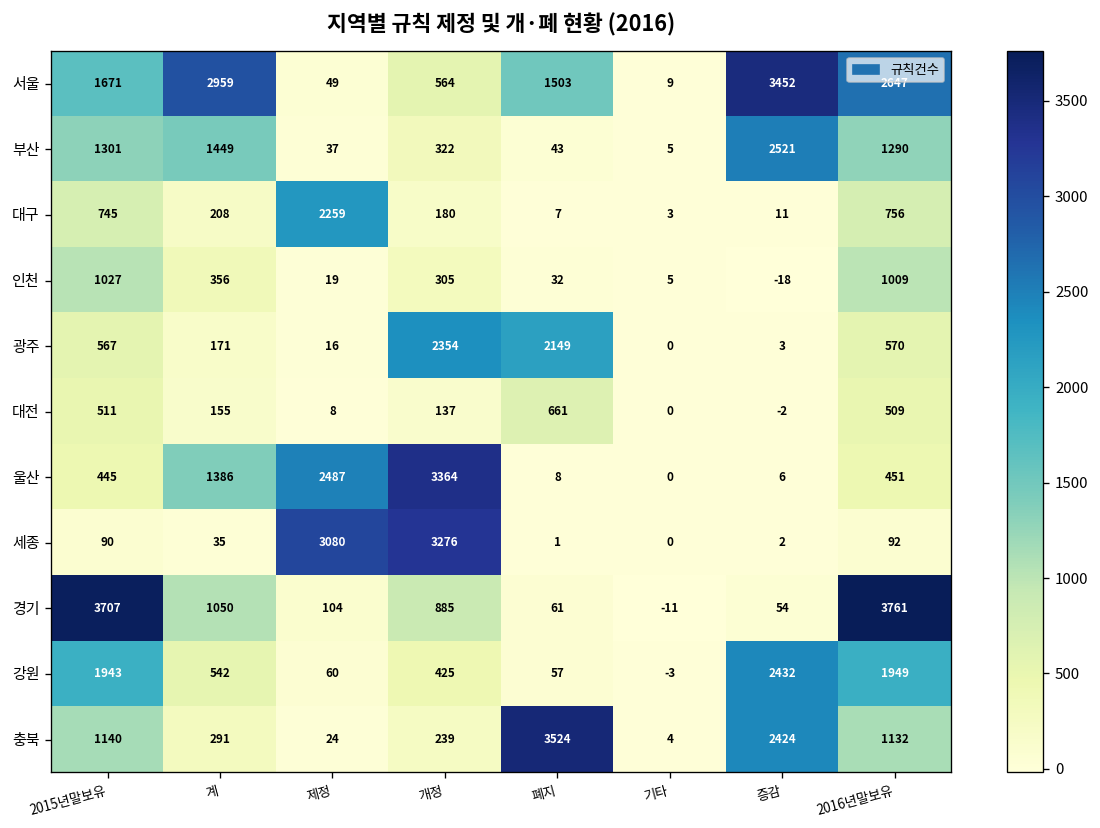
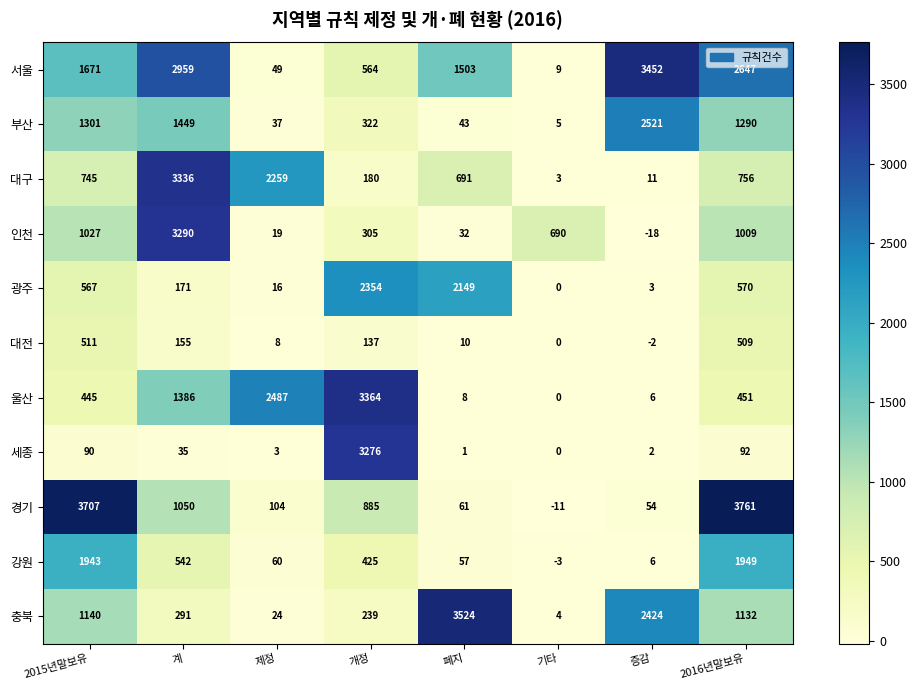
  {
    "서울": {
      "2015년말보유": 1671,
      "계": 2959,
      "제정": 49,
      "개정": 564,
      "폐지": 1503,
      "기타": 9,
      "증감": 3452
    },
    "부산": {
      "2015년말보유": 1301,
      "계": 1449,
      "제정": 37,
      "개정": 322,
      "폐지": 43,
      "기타": 5,
      "증감": 2521,
      "2016년말보유": 1290
    },
    "대구": {
      "2015년말보유": 745,
-     "계": 208,
+     "계": 3336,
      "제정": 2259,
      "개정": 180,
-     "폐지": 7,
+     "폐지": 691,
      "기타": 3,
      "증감": 11,
      "2016년말보유": 756
    },
    "인천": {
      "2015년말보유": 1027,
-     "계": 356,
+     "계": 3290,
      "제정": 19,
      "개정": 305,
      "폐지": 32,
-     "기타": 5,
+     "기타": 690,
      "증감": -18,
      "2016년말보유": 1009
    },
    "광주": {
      "2015년말보유": 567,
      "계": 171,
      "제정": 16,
      "개정": 2354,
      "폐지": 2149,
      "기타": 0,
      "증감": 3,
      "2016년말보유": 570
    },
    "대전": {
      "2015년말보유": 511,
      "계": 155,
      "제정": 8,
      "개정": 137,
-     "폐지": 661,
+     "폐지": 10,
      "기타": 0,
      "증감": -2,
      "2016년말보유": 509
    },
    "울산": {
      "2015년말보유": 445,
      "계": 1386,
      "제정": 2487,
      "개정": 3364,
      "폐지": 8,
      "기타": 0,
      "증감": 6,
      "2016년말보유": 451
    },
    "세종": {
      "2015년말보유": 90,
      "계": 35,
-     "제정": 3080,
+     "제정": 3,
      "개정": 3276,
      "폐지": 1,
      "기타": 0,
      "증감": 2,
      "2016년말보유": 92
    },
    "경기": {
      "2015년말보유": 3707,
      "계": 1050,
      "제정": 104,
      "개정": 885,
      "폐지": 61,
      "기타": -11,
      "증감": 54,
      "2016년말보유": 3761
    },
    "강원": {
      "2015년말보유": 1943,
      "계": 542,
      "제정": 60,
      "개정": 425,
      "폐지": 57,
      "기타": -3,
-     "증감": 2432,
+     "증감": 6,
      "2016년말보유": 1949
    },
    "충북": {
      "2015년말보유": 1140,
      "계": 291,
      "제정": 24,
      "개정": 239,
      "폐지": 3524,
      "기타": 4,
      "증감": 2424,
      "2016년말보유": 1132
    }
  }
